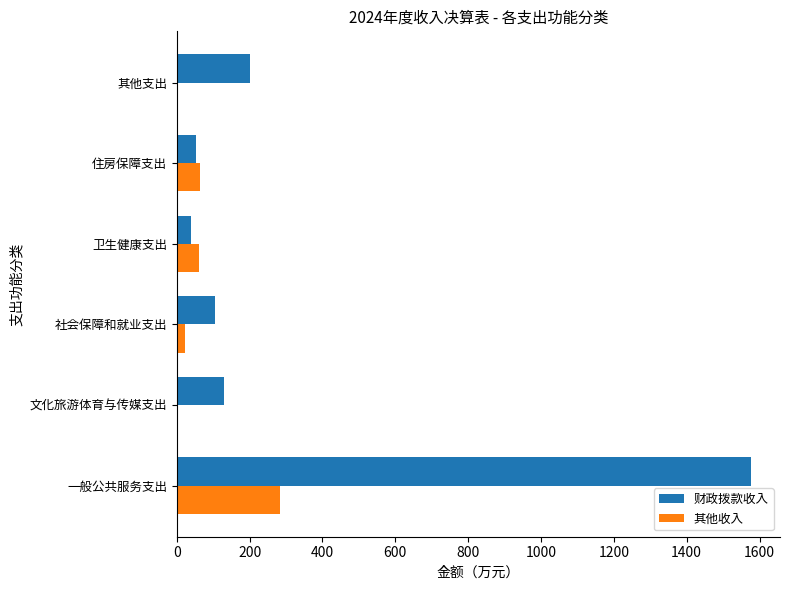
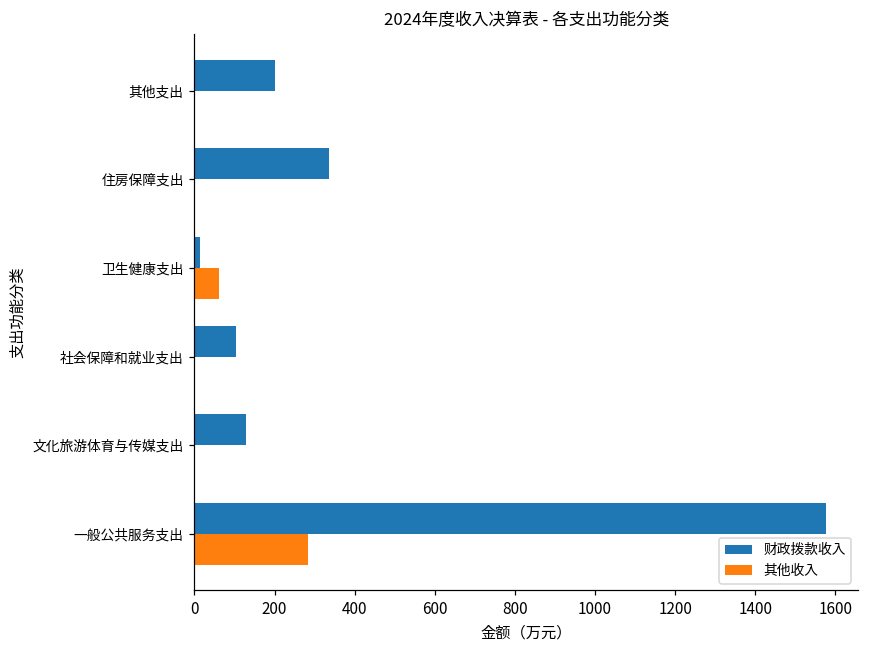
  {
    "财政拨款收入": {
      "其他支出": 200,
-     "住房保障支出": 50,
-     "卫生健康支出": 40,
+     "住房保障支出": 340,
+     "卫生健康支出": 10,
      "社会保障和就业支出": 100,
      "文化旅游体育与传媒支出": 130,
      "一般公共服务支出": 1580
    },
    "其他收入": {
      "其他支出": 0,
-     "住房保障支出": 60,
+     "住房保障支出": 0,
      "卫生健康支出": 60,
-     "社会保障和就业支出": 20,
+     "社会保障和就业支出": 0,
      "文化旅游体育与传媒支出": 0,
      "一般公共服务支出": 280
    }
  }
